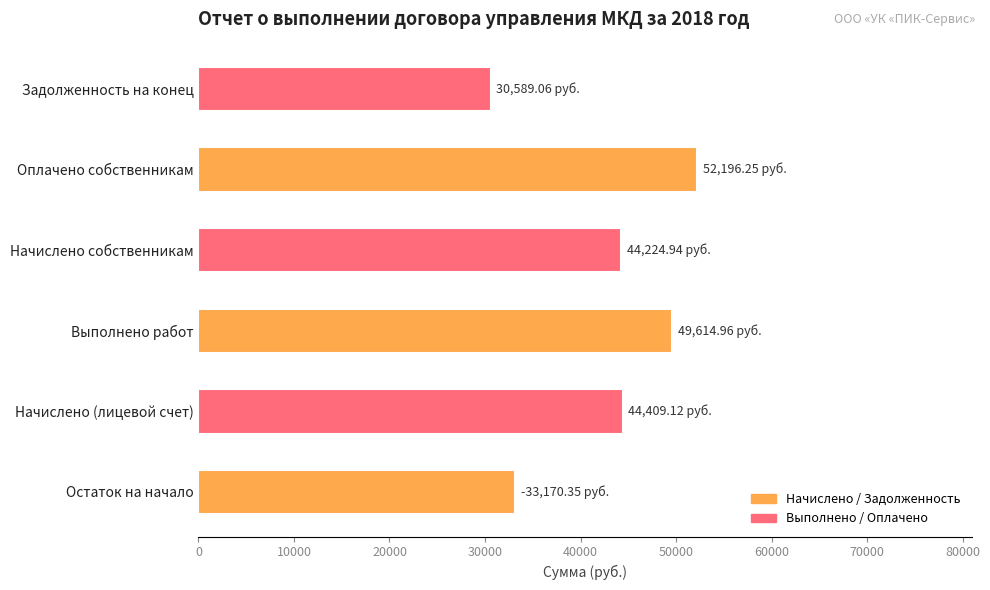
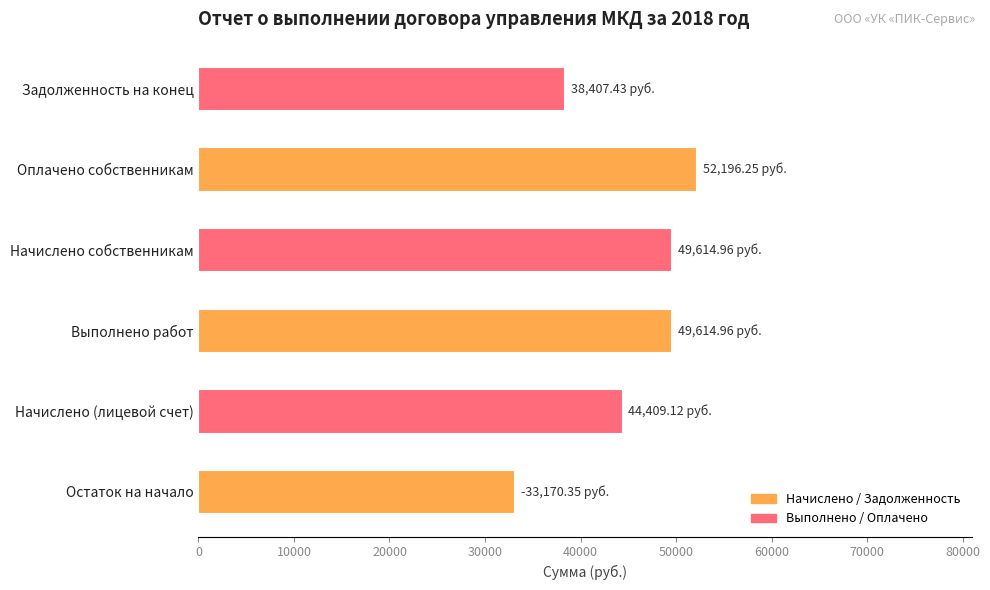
  {
-   "Задолженность на конец": "30,589.06",
+   "Задолженность на конец": "38,407.43",
    "Оплачено собственникам": "52,196.25",
-   "Начислено собственникам": "44,224.94",
+   "Начислено собственникам": "49,614.96",
    "Выполнено работ": "49,614.96",
    "Начислено (лицевой счет)": "44,409.12"
  }
